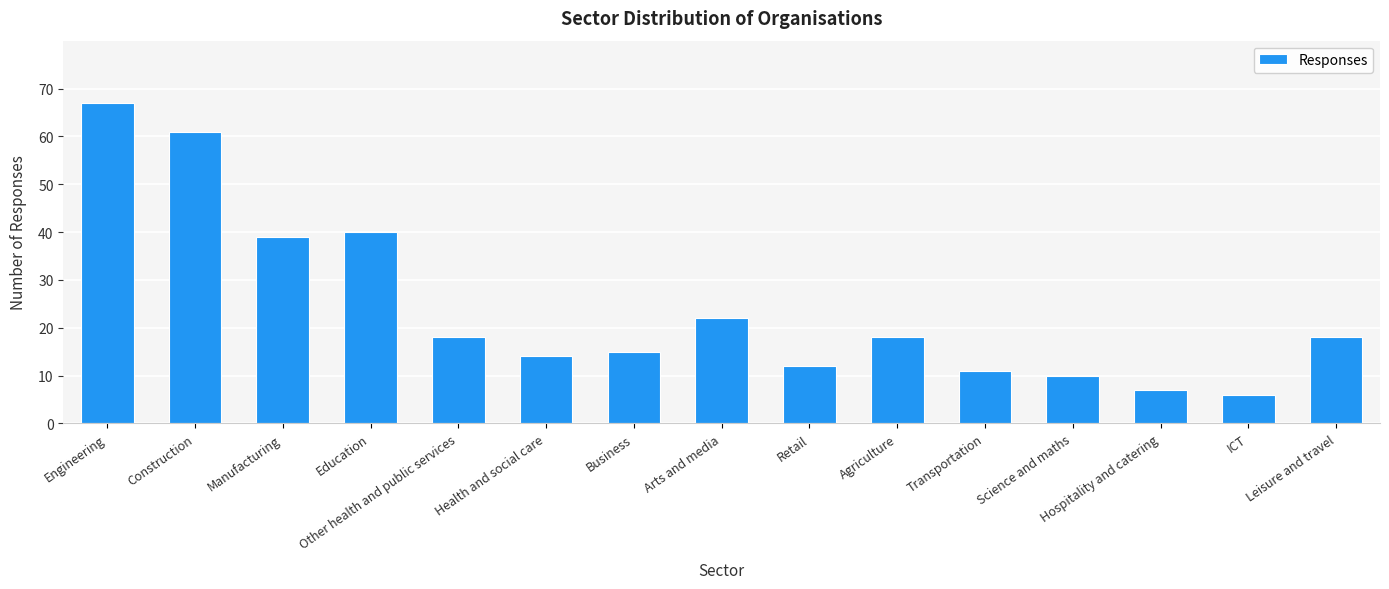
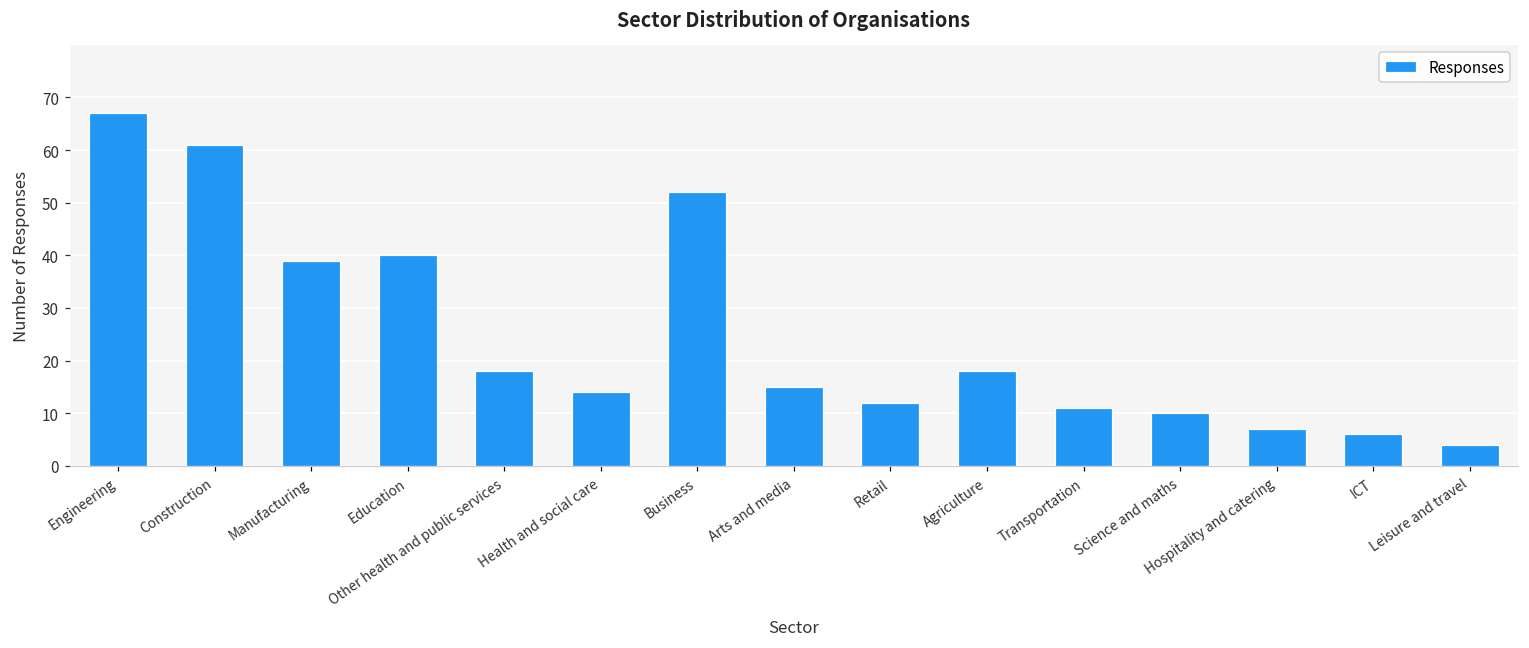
  {
    "Engineering": 67,
    "Construction": 61,
    "Manufacturing": 39,
    "Education": 40,
    "Other health and public services": 18,
    "Health and social care": 14,
-   "Business": 15,
-   "Arts and media": 22,
+   "Business": 52,
+   "Arts and media": 15,
    "Retail": 12,
    "Agriculture": 18,
    "Transportation": 11,
    "Science and maths": 10,
    "Hospitality and catering": 7,
    "ICT": 6,
-   "Leisure and travel": 18
+   "Leisure and travel": 4
  }
